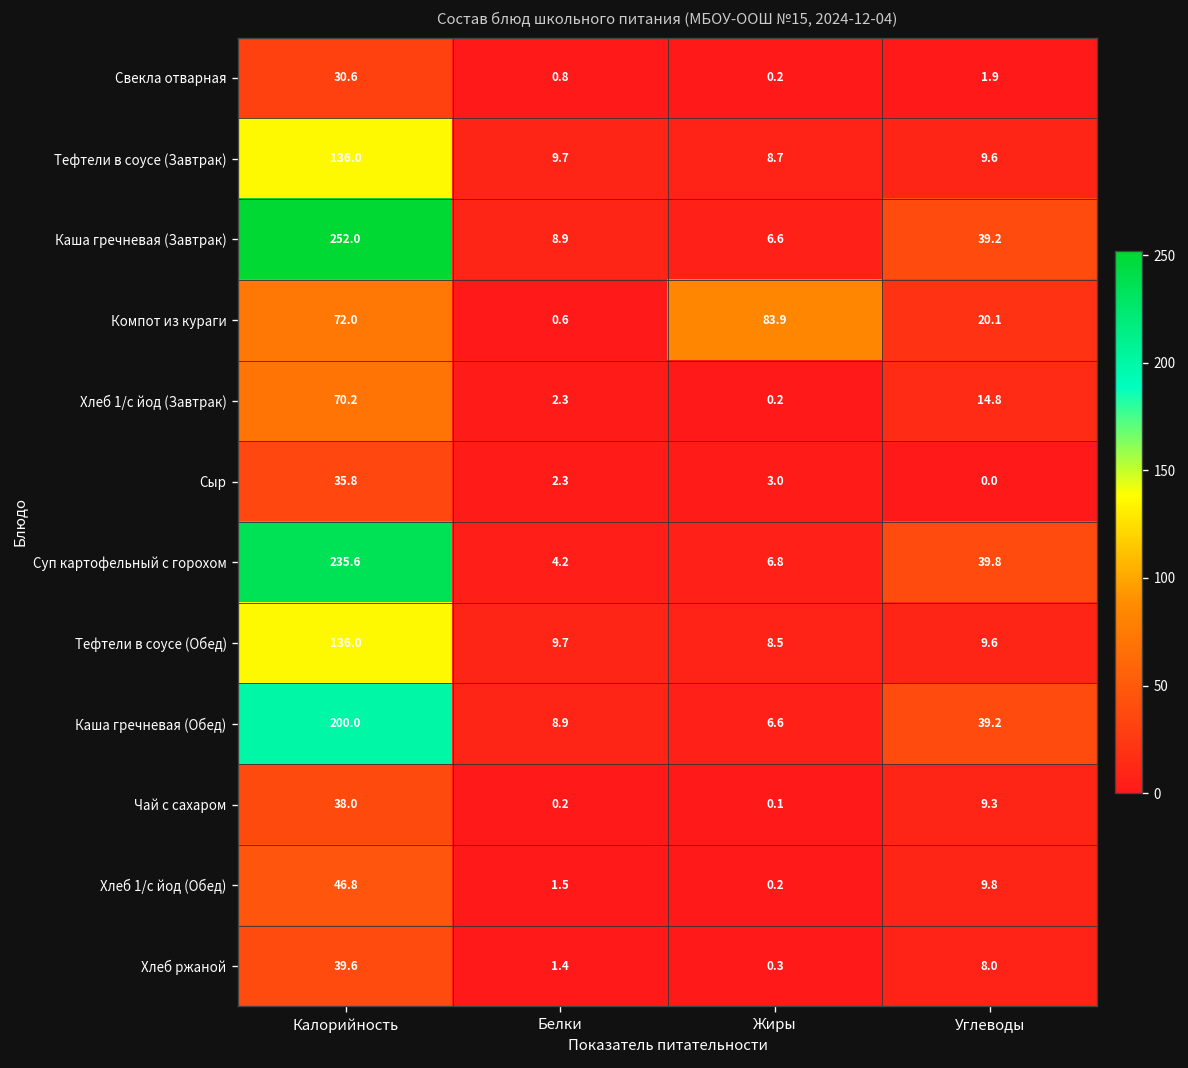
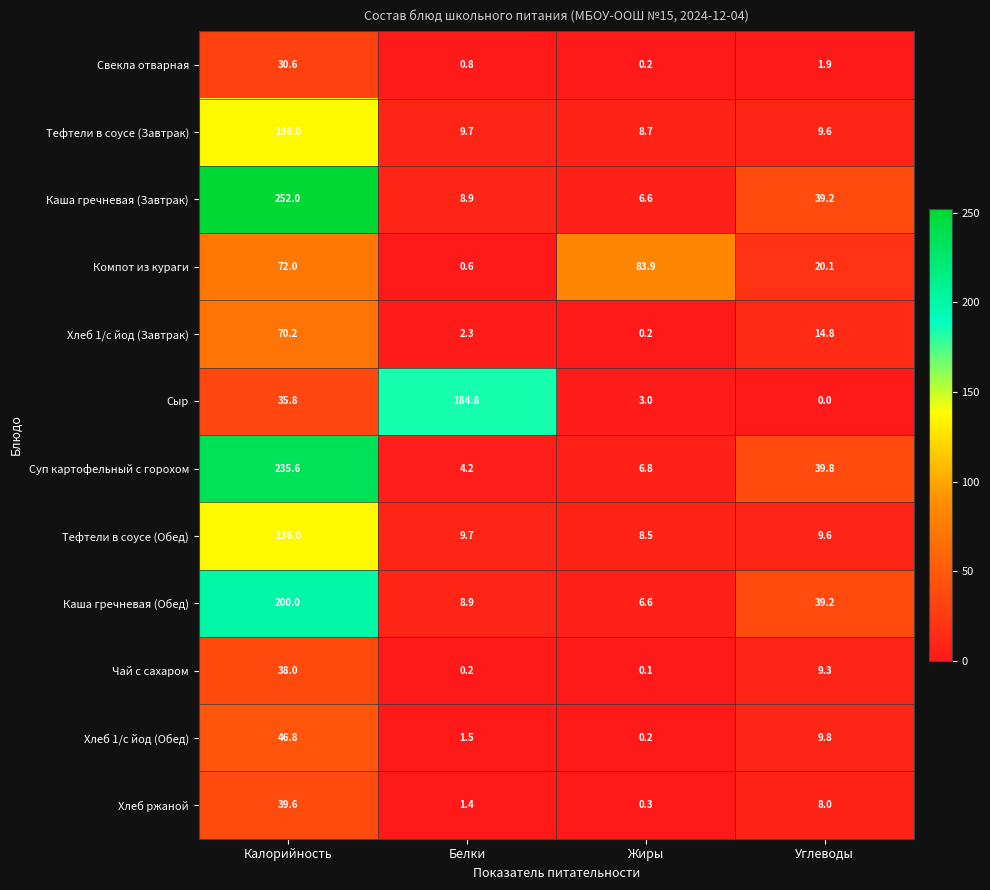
  {
    "Свекла отварная": {
      "Калорийность": 30.6,
      "Белки": 0.8,
      "Жиры": 0.2,
      "Углеводы": 1.9
    },
    "Тефтели в соусе (Завтрак)": {
      "Калорийность": 136.0,
      "Белки": 9.7,
      "Жиры": 8.7,
      "Углеводы": 9.6
    },
    "Каша гречневая (Завтрак)": {
      "Калорийность": 252.0,
      "Белки": 8.9,
      "Жиры": 6.6,
      "Углеводы": 39.2
    },
    "Компот из кураги": {
      "Калорийность": 72.0,
      "Белки": 0.6,
      "Жиры": 83.9,
      "Углеводы": 20.1
    },
    "Хлеб 1/с йод (Завтрак)": {
      "Калорийность": 70.2,
      "Белки": 2.3,
      "Жиры": 0.2,
      "Углеводы": 14.8
    },
    "Сыр": {
      "Калорийность": 35.8,
-     "Белки": 2.3,
+     "Белки": 184.8,
      "Жиры": 3.0,
      "Углеводы": 0.0
    },
    "Суп картофельный с горохом": {
      "Калорийность": 235.6,
      "Белки": 4.2,
      "Жиры": 6.8,
      "Углеводы": 39.8
    },
    "Тефтели в соусе (Обед)": {
      "Калорийность": 136.0,
      "Белки": 9.7,
      "Жиры": 8.5,
      "Углеводы": 9.6
    },
    "Каша гречневая (Обед)": {
      "Калорийность": 200.0,
      "Белки": 8.9,
      "Жиры": 6.6,
      "Углеводы": 39.2
    },
    "Чай с сахаром": {
      "Калорийность": 38.0,
      "Белки": 0.2,
      "Жиры": 0.1,
      "Углеводы": 9.3
    },
    "Хлеб 1/с йод (Обед)": {
      "Калорийность": 46.8,
      "Белки": 1.5,
      "Жиры": 0.2,
      "Углеводы": 9.8
    },
    "Хлеб ржаной": {
      "Калорийность": 39.6,
      "Белки": 1.4,
      "Жиры": 0.3,
      "Углеводы": 8.0
    }
  }
